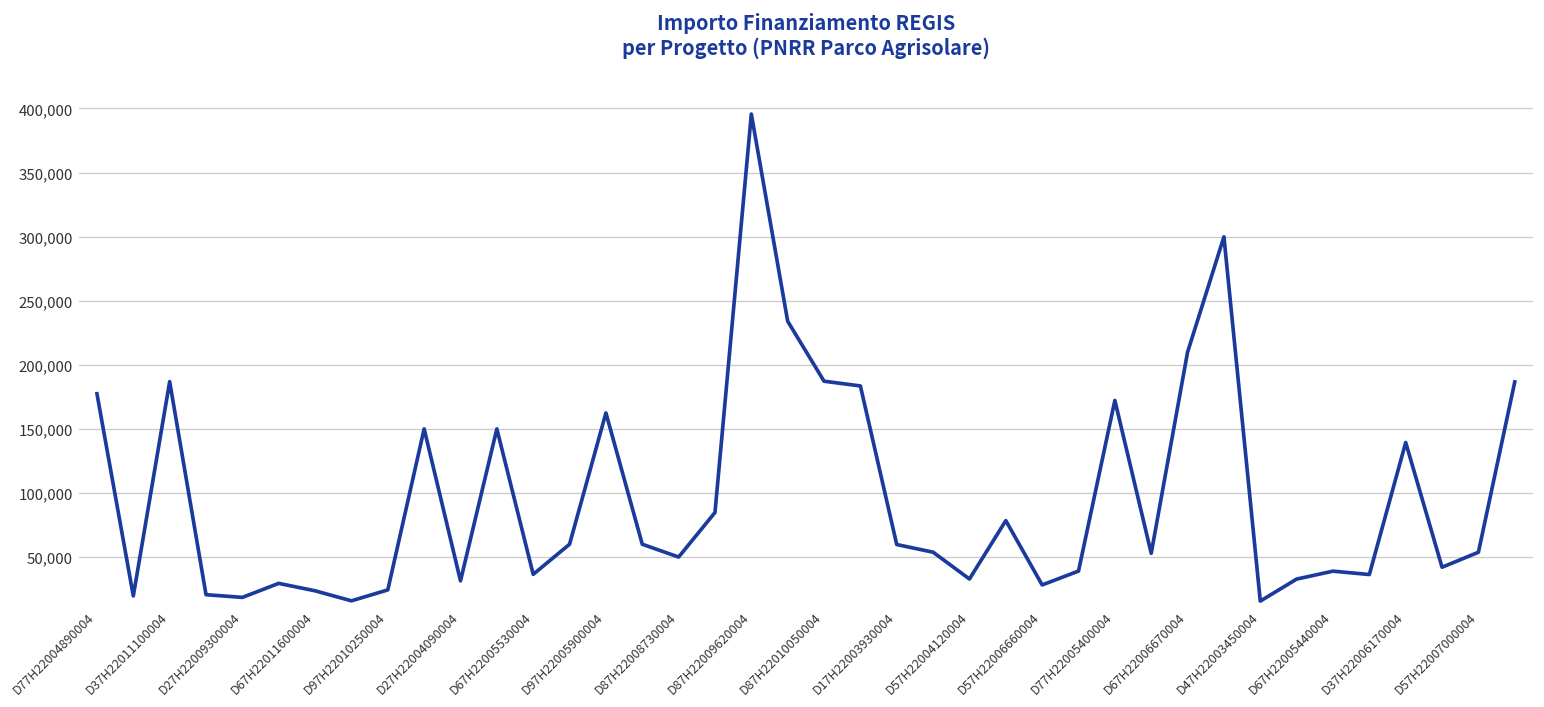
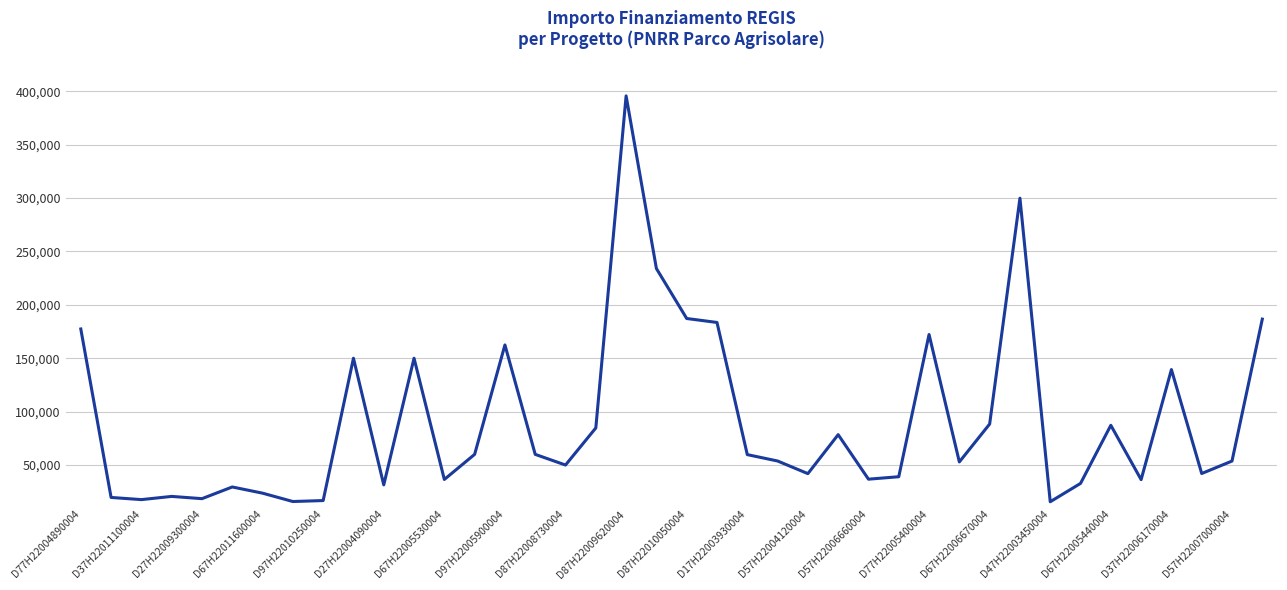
  {
    "D77H22004890004": "177,000",
-   "D37H22011100004": "187,000",
+   "D37H22011100004": "18,000",
    "D27H22009300004": "19,000",
    "D67H22011600004": "24,000",
-   "D97H22010250004": "24,000",
+   "D97H22010250004": "17,000",
    "D27H22004090004": "31,000",
    "D67H22005530004": "36,000",
    "D97H22005900004": "162,000",
    "D87H22008730004": "50,000",
    "D87H22009620004": "396,000",
    "D87H22010050004": "187,000",
    "D17H22003930004": "60,000",
-   "D57H22004120004": "33,000",
-   "D57H22006660004": "28,000",
+   "D57H22004120004": "42,000",
+   "D57H22006660004": "37,000",
    "D77H22005400004": "172,000",
-   "D67H22006670004": "210,000",
+   "D67H22006670004": "88,000",
    "D47H22003450004": "16,000",
-   "D67H22005440004": "39,000",
+   "D67H22005440004": "87,000",
    "D37H22006170004": "139,000",
    "D57H22007000004": "54,000"
  }
